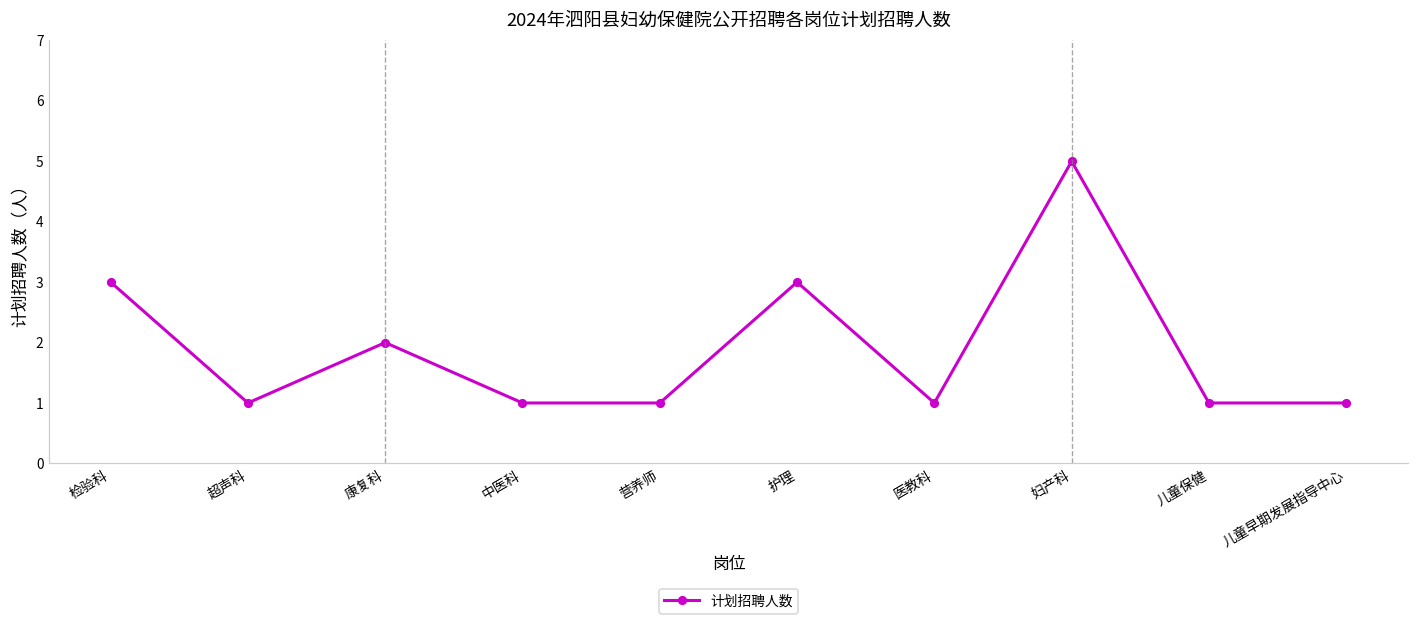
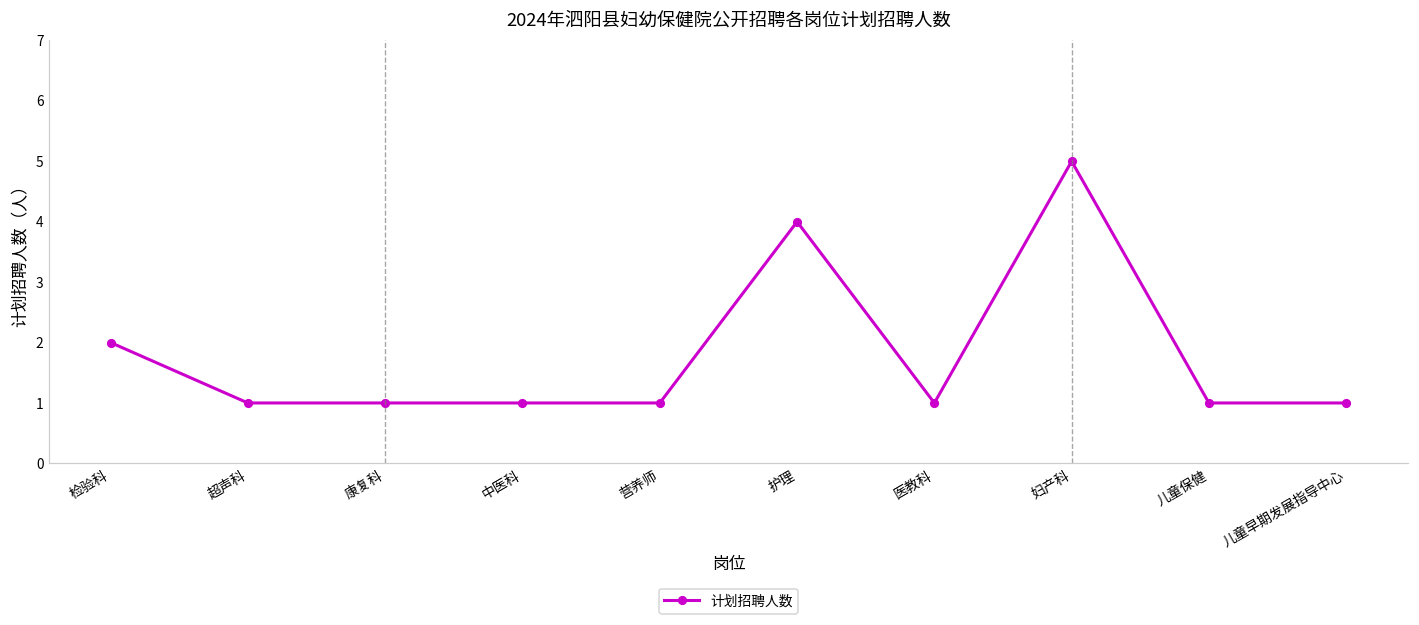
  {
-   "检验科": 3,
+   "检验科": 2,
    "超声科": 1,
-   "康复科": 2,
+   "康复科": 1,
    "中医科": 1,
    "营养师": 1,
-   "护理": 3,
+   "护理": 4,
    "医教科": 1,
    "妇产科": 5,
    "儿童保健": 1,
    "儿童早期发展指导中心": 1
  }
